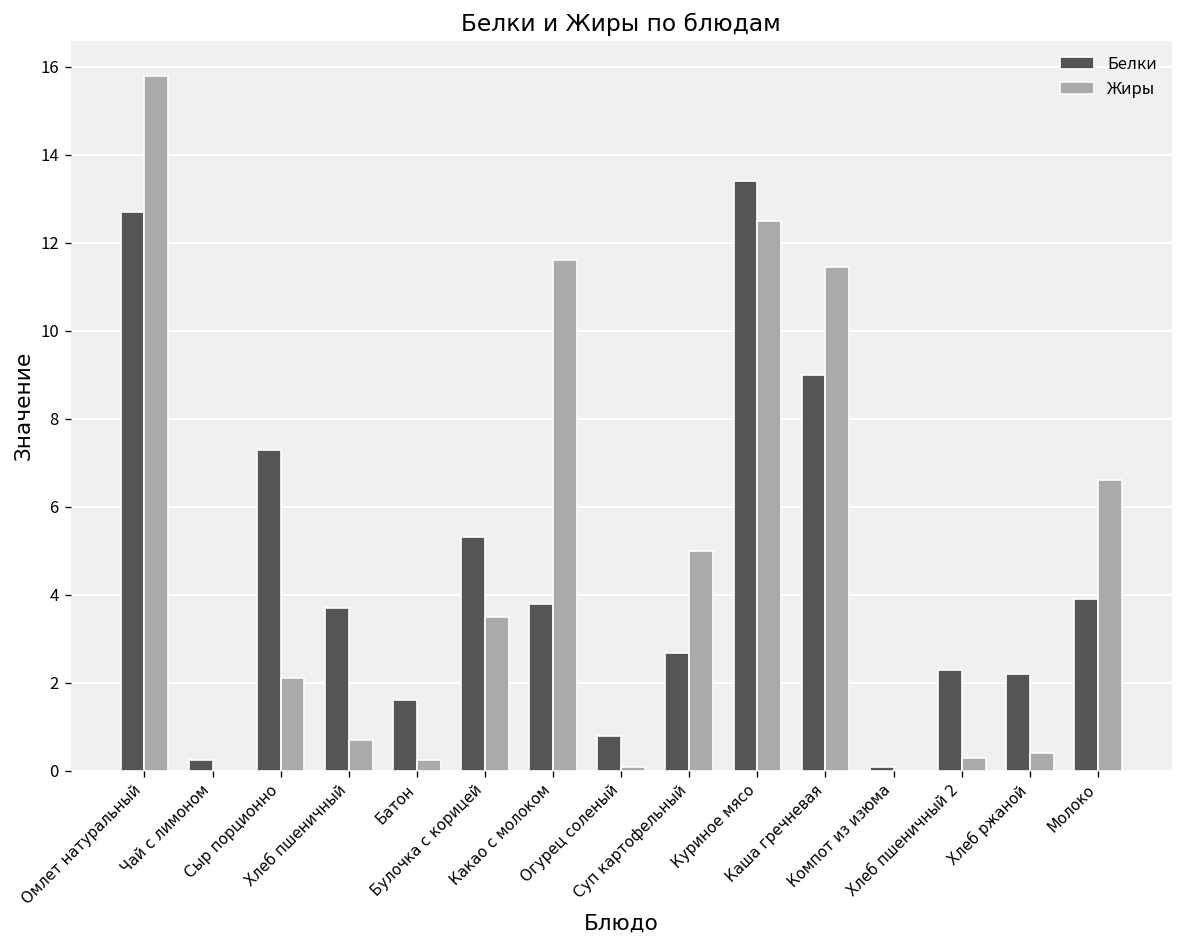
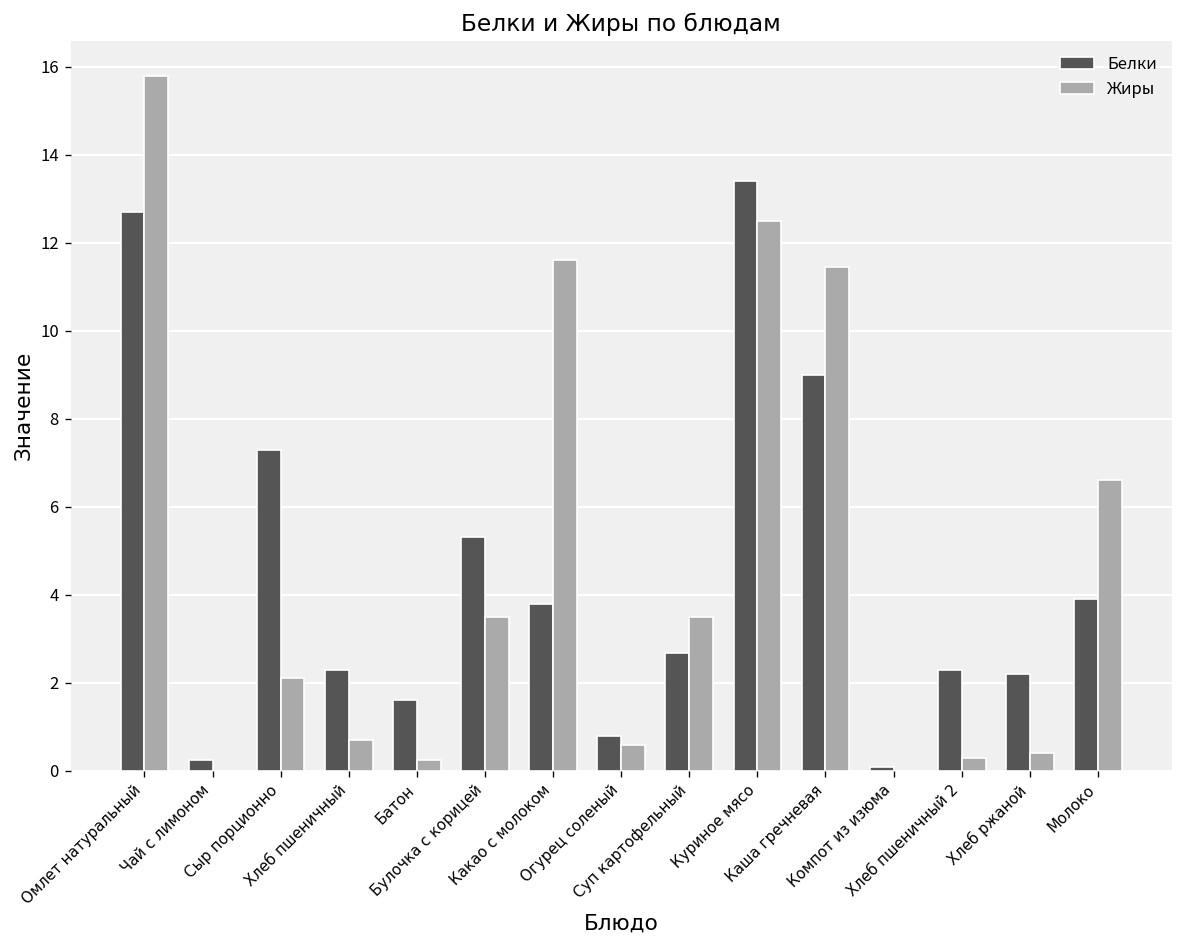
  {
    "Белки": {
      "Омлет натуральный": 12.7,
      "Чай с лимоном": 0.2,
      "Сыр порционно": 7.3,
-     "Хлеб пшеничный": 3.7,
+     "Хлеб пшеничный": 2.3,
      "Батон": 1.6,
      "Булочка с корицей": 5.3,
      "Какао с молоком": 3.8,
      "Огурец соленый": 0.8,
      "Суп картофельный": 2.7,
      "Куриное мясо": 13.4,
      "Каша гречневая": 9.0,
      "Компот из изюма": 0.1,
      "Хлеб пшеничный 2": 2.3,
      "Хлеб ржаной": 2.2,
      "Молоко": 3.9
    },
    "Жиры": {
      "Омлет натуральный": 15.8,
      "Чай с лимоном": 0.0,
      "Сыр порционно": 2.1,
      "Хлеб пшеничный": 0.7,
      "Батон": 0.3,
      "Булочка с корицей": 3.5,
      "Какао с молоком": 11.6,
-     "Огурец соленый": 0.1,
-     "Суп картофельный": 5.0,
+     "Огурец соленый": 0.6,
+     "Суп картофельный": 3.5,
      "Куриное мясо": 12.5,
      "Каша гречневая": 11.5,
      "Компот из изюма": 0.0,
      "Хлеб пшеничный 2": 0.3,
      "Хлеб ржаной": 0.4,
      "Молоко": 6.6
    }
  }
